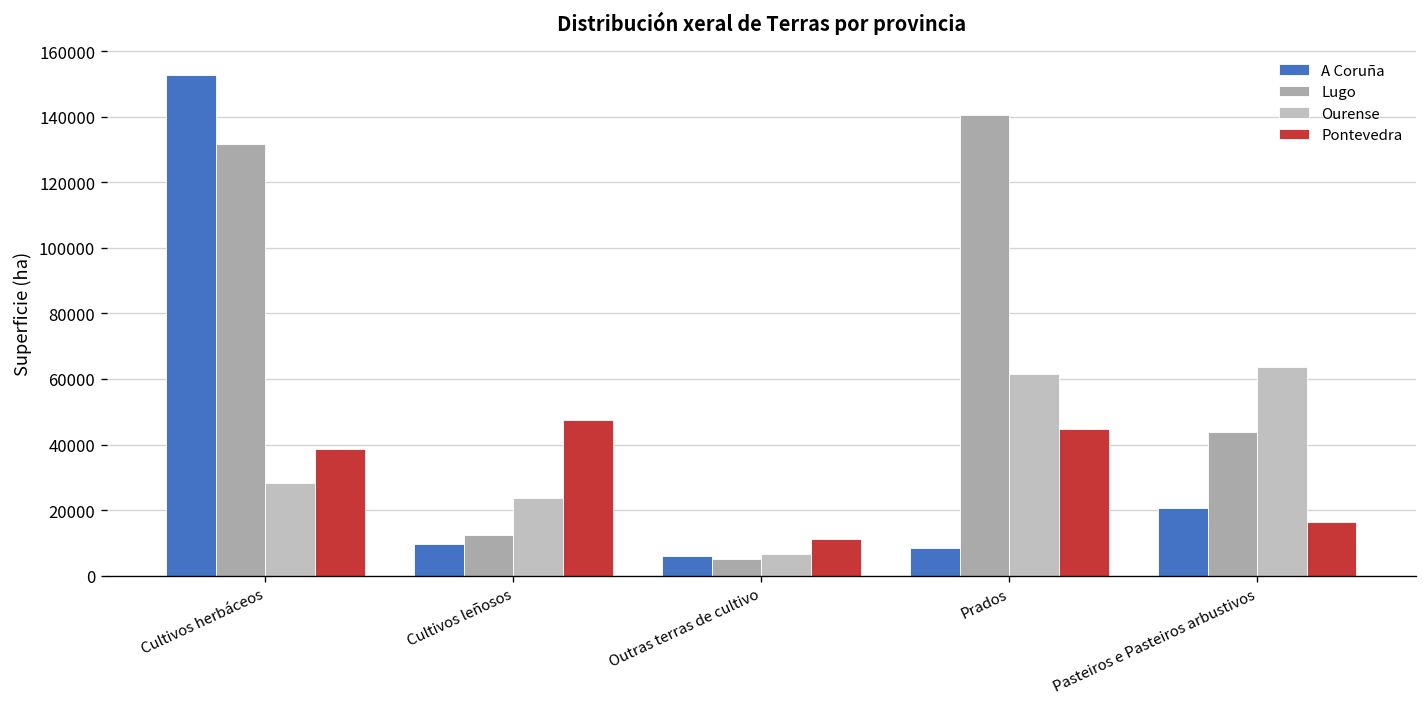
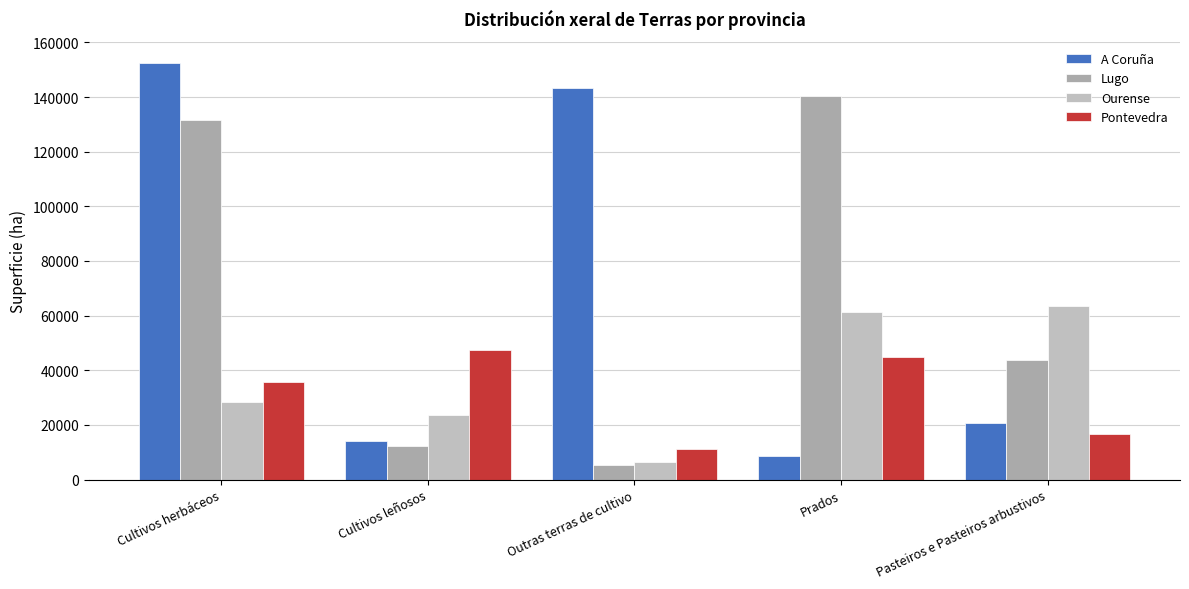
  {
    "A Coruña": {
      "Cultivos herbáceos": 153000,
-     "Cultivos leñosos": 10000,
-     "Outras terras de cultivo": 6000,
+     "Cultivos leñosos": 14000,
+     "Outras terras de cultivo": 143000,
      "Prados": 8000,
      "Pasteiros e Pasteiros arbustivos": 21000
    },
    "Pontevedra": {
-     "Cultivos herbáceos": 39000,
+     "Cultivos herbáceos": 36000,
      "Cultivos leñosos": 47000,
      "Outras terras de cultivo": 11000,
      "Prados": 45000,
      "Pasteiros e Pasteiros arbustivos": 17000
    }
  }
